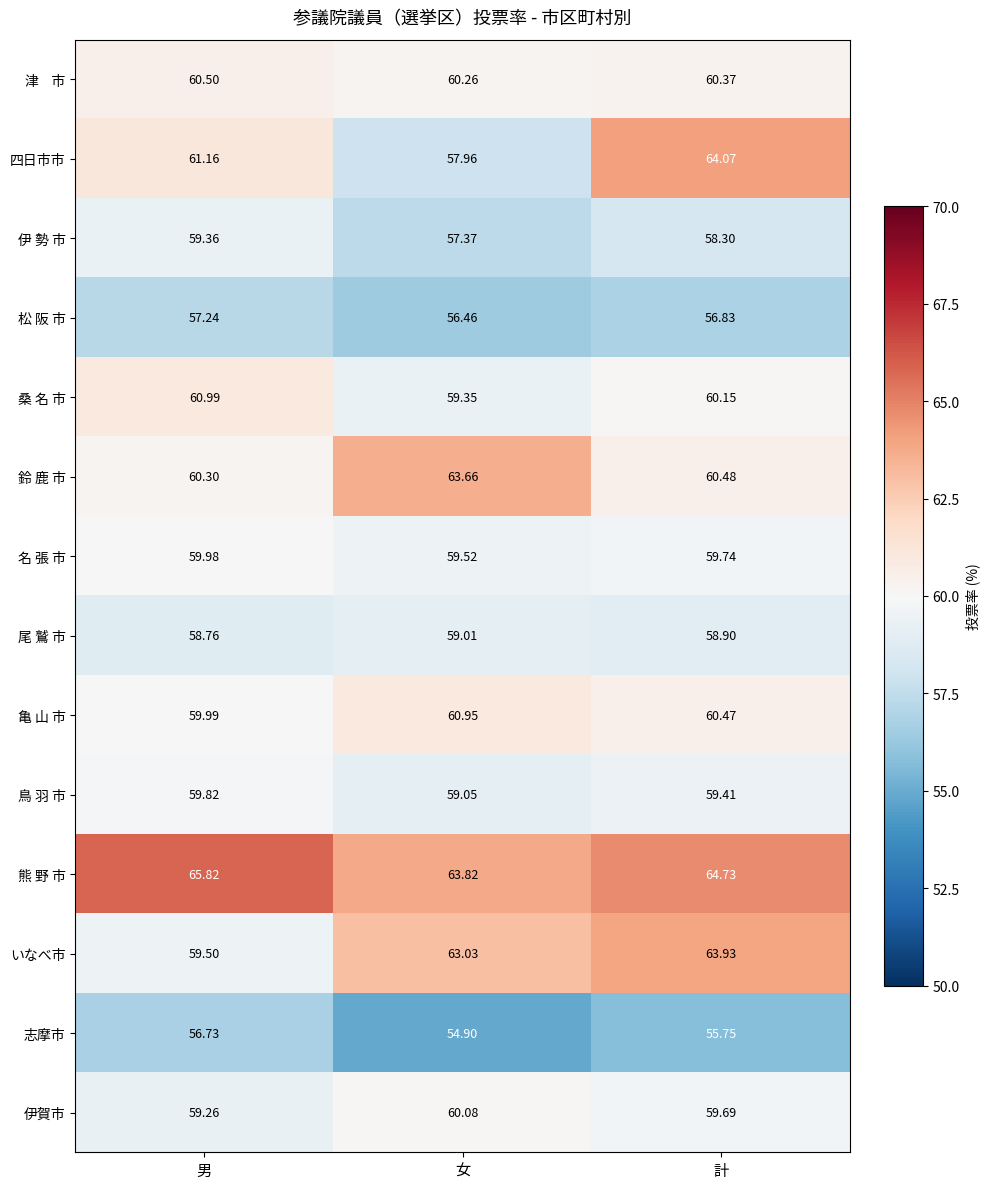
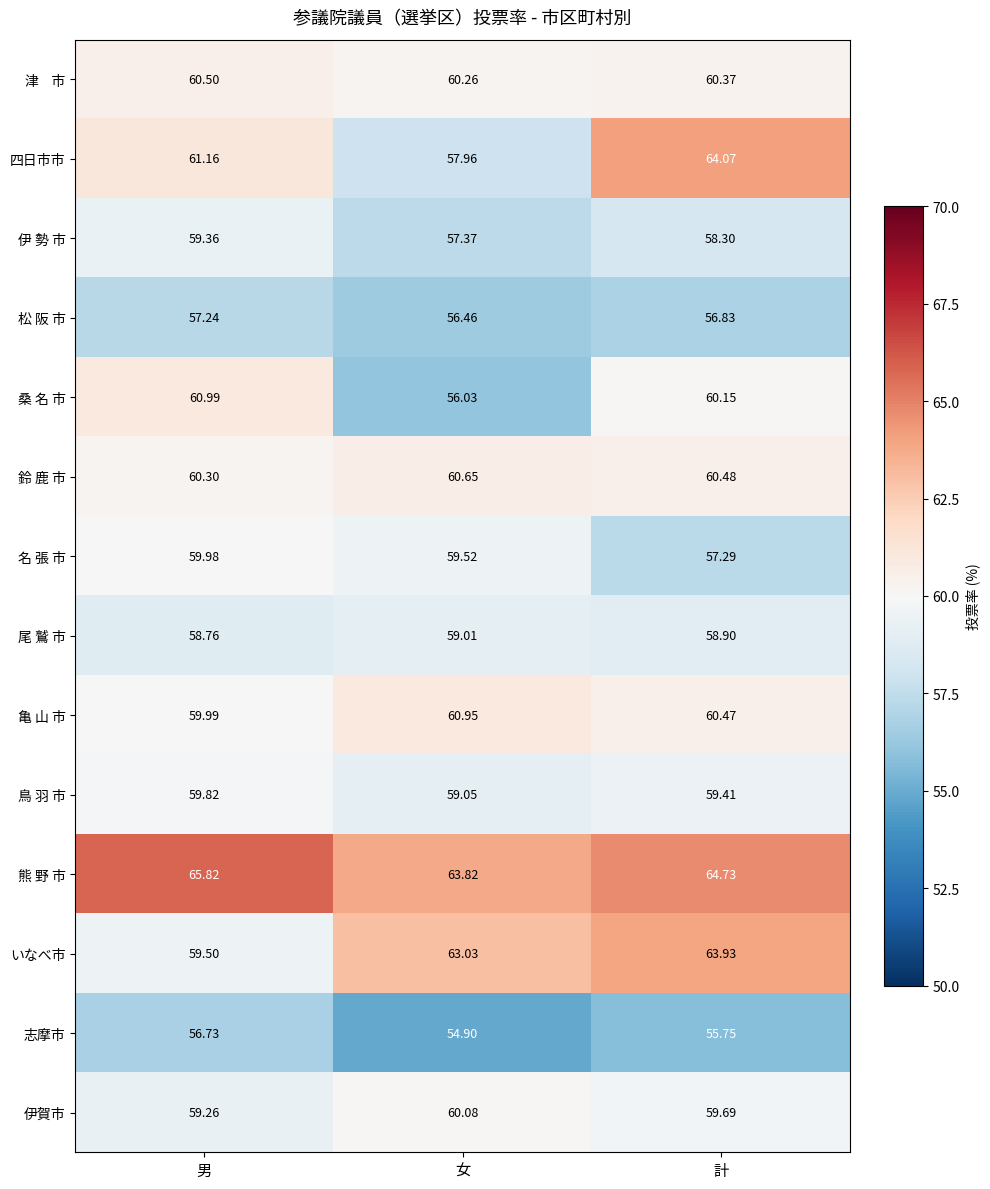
  {
    "津 市": {
      "男": 60.50,
      "女": 60.26,
      "計": 60.37
    },
    "四日市市": {
      "男": 61.16,
      "女": 57.96,
      "計": 64.07
    },
    "伊 勢 市": {
      "男": 59.36,
      "女": 57.37,
      "計": 58.30
    },
    "松 阪 市": {
      "男": 57.24,
      "女": 56.46,
      "計": 56.83
    },
    "桑 名 市": {
      "男": 60.99,
-     "女": 59.35,
+     "女": 56.03,
      "計": 60.15
    },
    "鈴 鹿 市": {
      "男": 60.30,
-     "女": 63.66,
+     "女": 60.65,
      "計": 60.48
    },
    "名 張 市": {
      "男": 59.98,
      "女": 59.52,
-     "計": 59.74
+     "計": 57.29
    },
    "尾 鷲 市": {
      "男": 58.76,
      "女": 59.01,
      "計": 58.90
    },
    "亀 山 市": {
      "男": 59.99,
      "女": 60.95,
      "計": 60.47
    },
    "鳥 羽 市": {
      "男": 59.82,
      "女": 59.05,
      "計": 59.41
    },
    "熊 野 市": {
      "男": 65.82,
      "女": 63.82,
      "計": 64.73
    },
    "いなべ市": {
      "男": 59.50,
      "女": 63.03,
      "計": 63.93
    },
    "志摩市": {
      "男": 56.73,
      "女": 54.90,
      "計": 55.75
    },
    "伊賀市": {
      "男": 59.26,
      "女": 60.08,
      "計": 59.69
    }
  }
